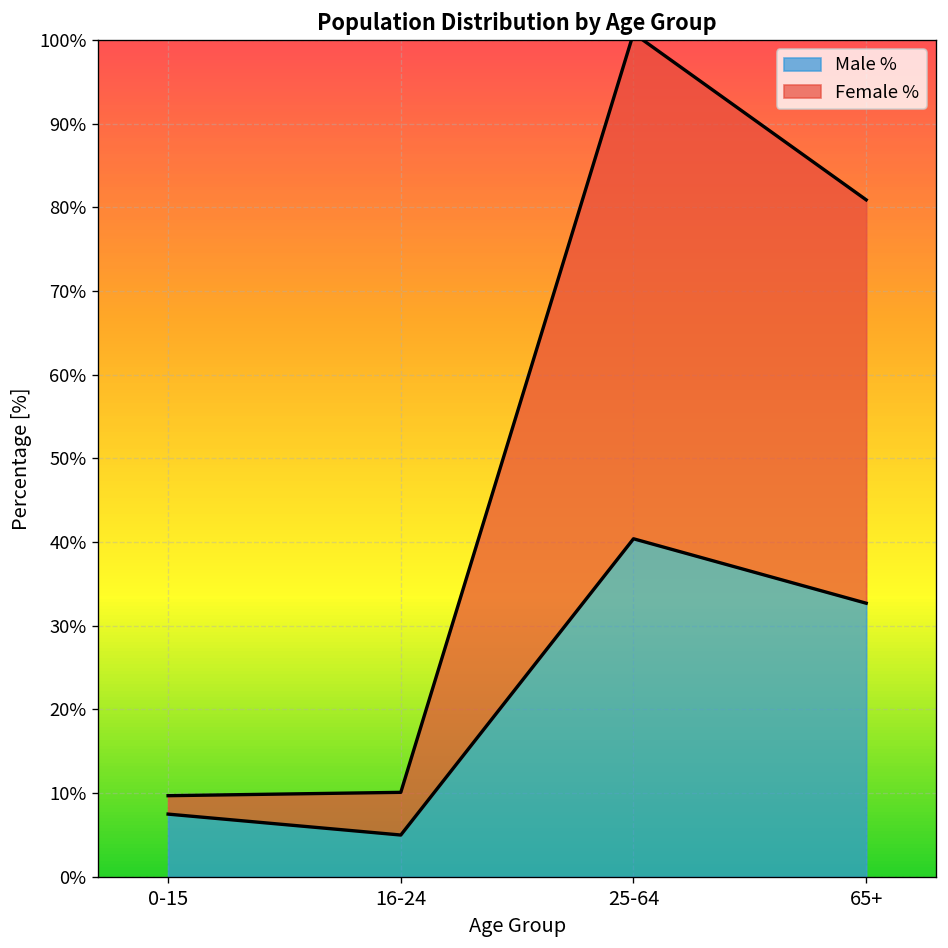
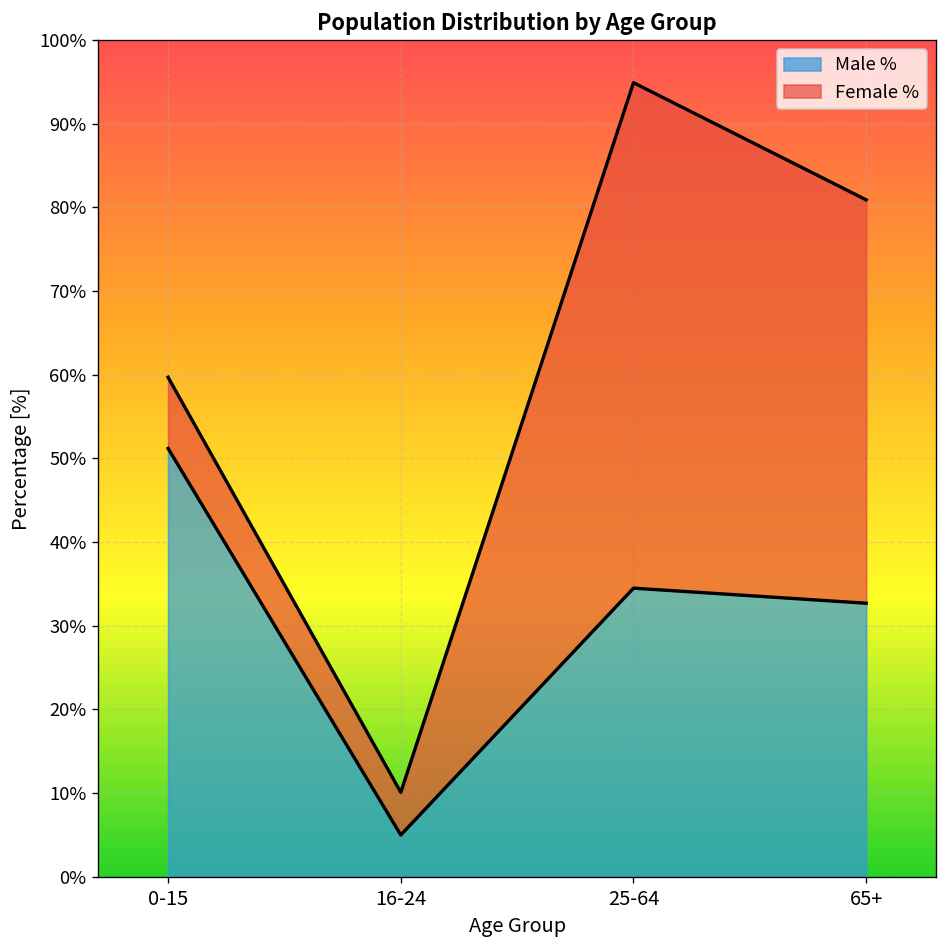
  {
    "Male %": {
-     "0-15": "8%",
+     "0-15": "51%",
      "16-24": "5%",
-     "25-64": "40%",
+     "25-64": "35%",
      "65+": "33%"
    },
    "Female %": {
-     "0-15": "2%",
+     "0-15": "9%",
      "16-24": "5%",
      "65+": "48%"
    }
  }
